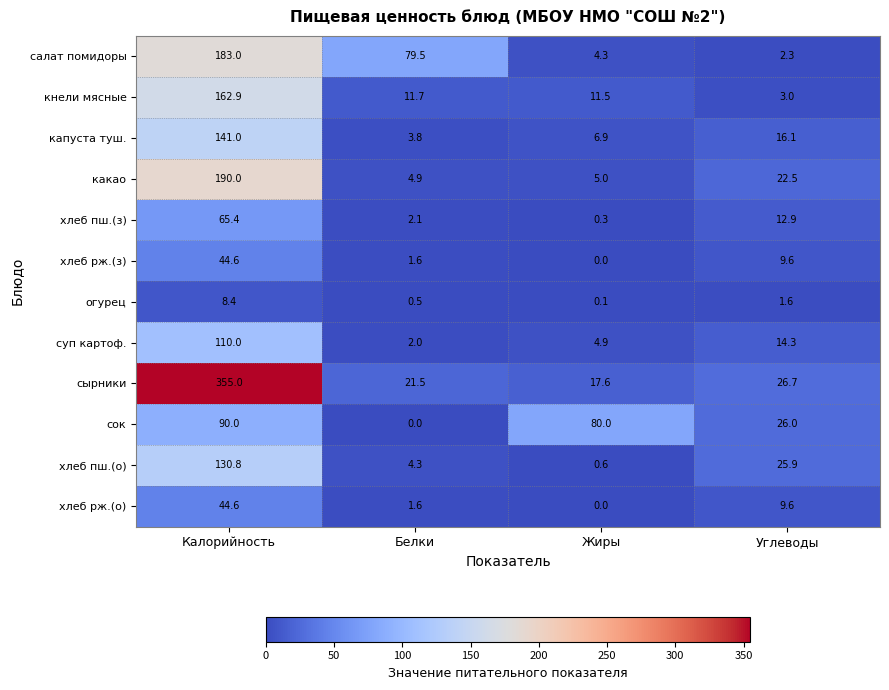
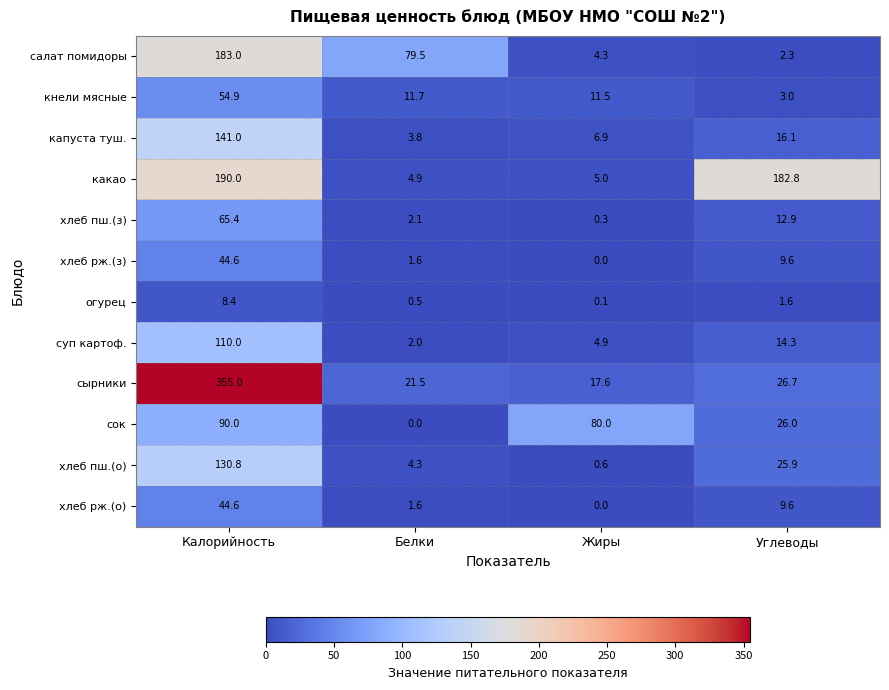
  {
    "салат помидоры": {
      "Калорийность": 183.0,
      "Белки": 79.5,
      "Жиры": 4.3,
      "Углеводы": 2.3
    },
    "кнели мясные": {
-     "Калорийность": 162.9,
+     "Калорийность": 54.9,
      "Белки": 11.7,
      "Жиры": 11.5,
      "Углеводы": 3.0
    },
    "капуста туш.": {
      "Калорийность": 141.0,
      "Белки": 3.8,
      "Жиры": 6.9,
      "Углеводы": 16.1
    },
    "какао": {
      "Калорийность": 190.0,
      "Белки": 4.9,
      "Жиры": 5.0,
-     "Углеводы": 22.5
+     "Углеводы": 182.8
    },
    "хлеб пш.(з)": {
      "Калорийность": 65.4,
      "Белки": 2.1,
      "Жиры": 0.3,
      "Углеводы": 12.9
    },
    "хлеб рж.(з)": {
      "Калорийность": 44.6,
      "Белки": 1.6,
      "Жиры": 0.0,
      "Углеводы": 9.6
    },
    "огурец": {
      "Калорийность": 8.4,
      "Белки": 0.5,
      "Жиры": 0.1,
      "Углеводы": 1.6
    },
    "суп картоф.": {
      "Калорийность": 110.0,
      "Белки": 2.0,
      "Жиры": 4.9,
      "Углеводы": 14.3
    },
    "сырники": {
      "Калорийность": 355.0,
      "Белки": 21.5,
      "Жиры": 17.6,
      "Углеводы": 26.7
    },
    "сок": {
      "Калорийность": 90.0,
      "Белки": 0.0,
      "Жиры": 80.0,
      "Углеводы": 26.0
    },
    "хлеб пш.(о)": {
      "Калорийность": 130.8,
      "Белки": 4.3,
      "Жиры": 0.6,
      "Углеводы": 25.9
    },
    "хлеб рж.(о)": {
      "Калорийность": 44.6,
      "Белки": 1.6,
      "Жиры": 0.0,
      "Углеводы": 9.6
    }
  }
